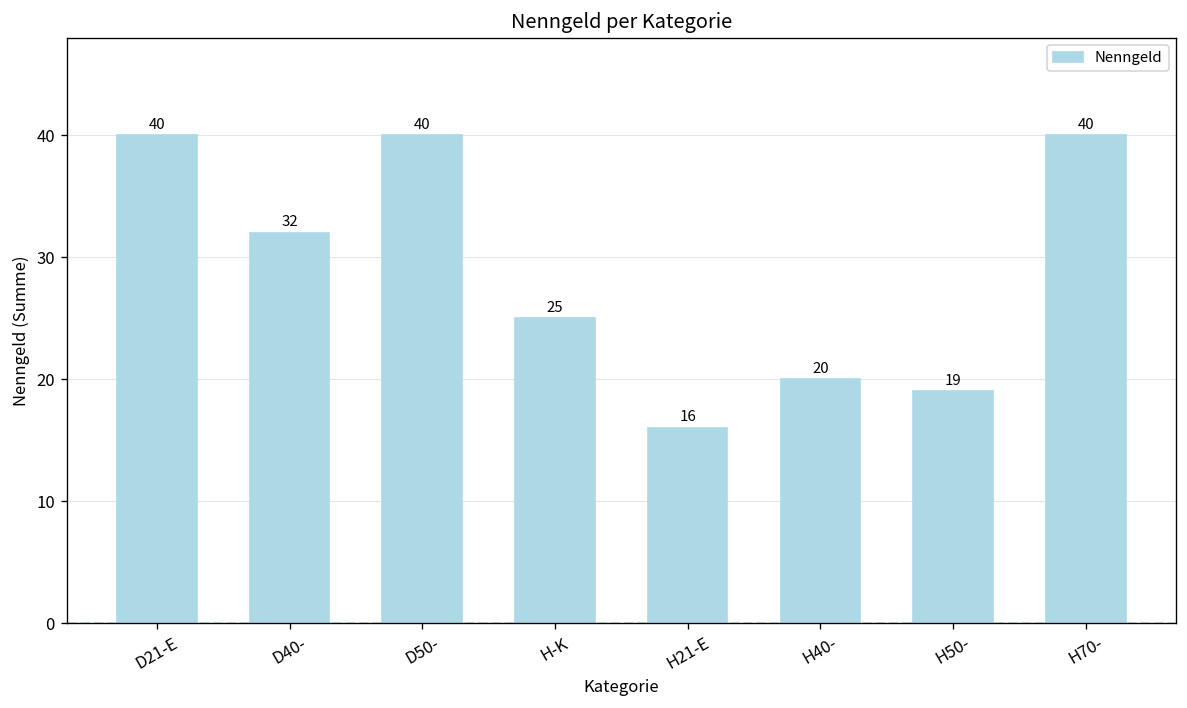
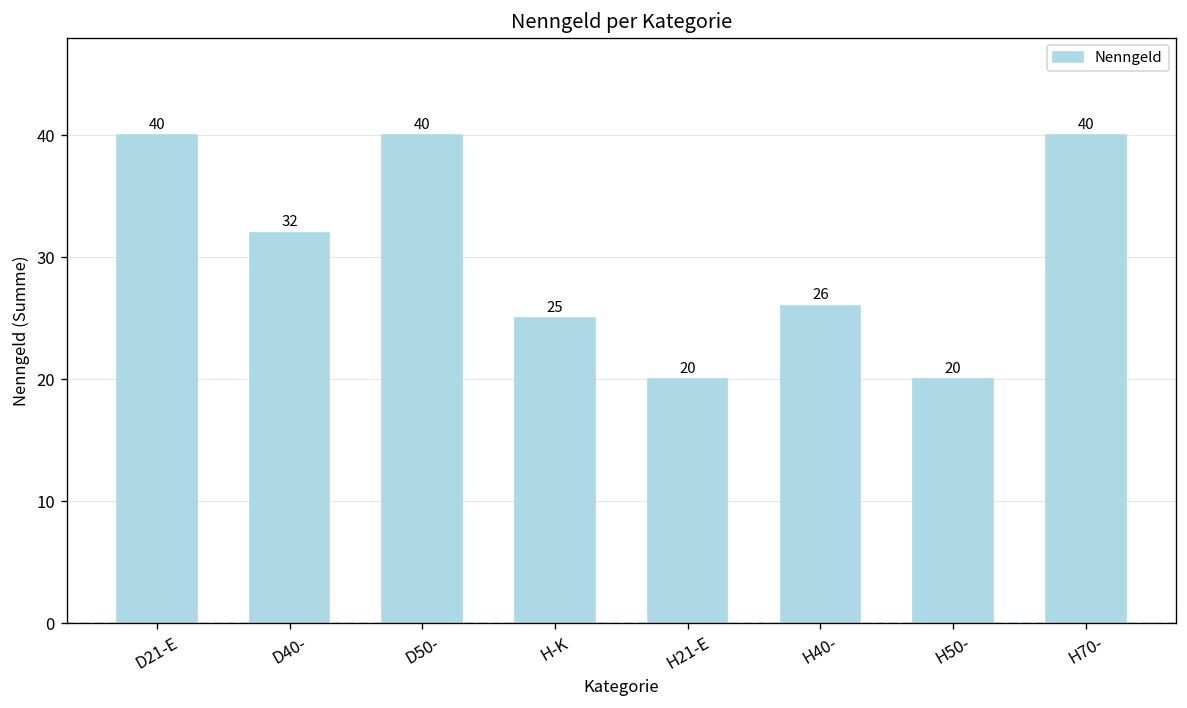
  {
    "D21-E": 40,
    "D40-": 32,
    "D50-": 40,
    "H-K": 25,
-   "H21-E": 16,
-   "H40-": 20,
-   "H50-": 19,
+   "H21-E": 20,
+   "H40-": 26,
+   "H50-": 20,
    "H70-": 40
  }
